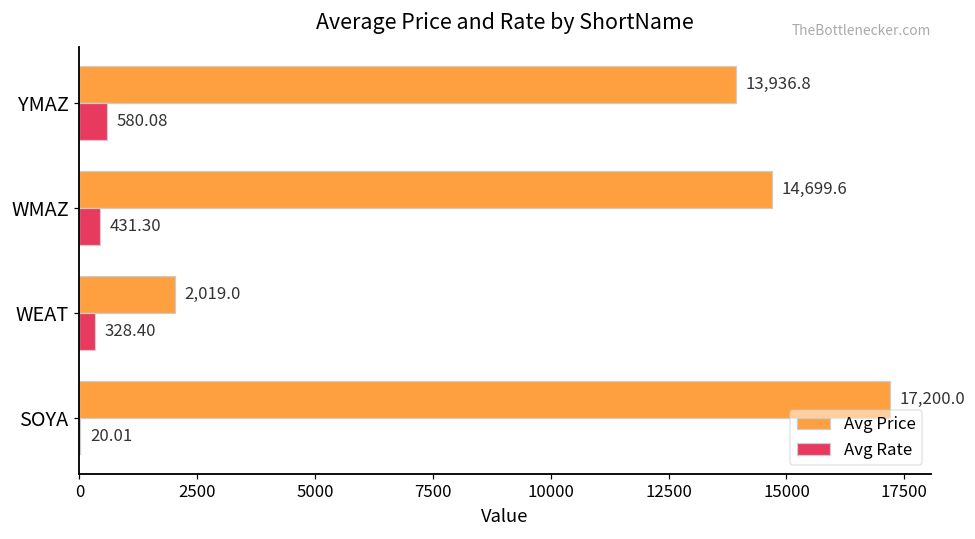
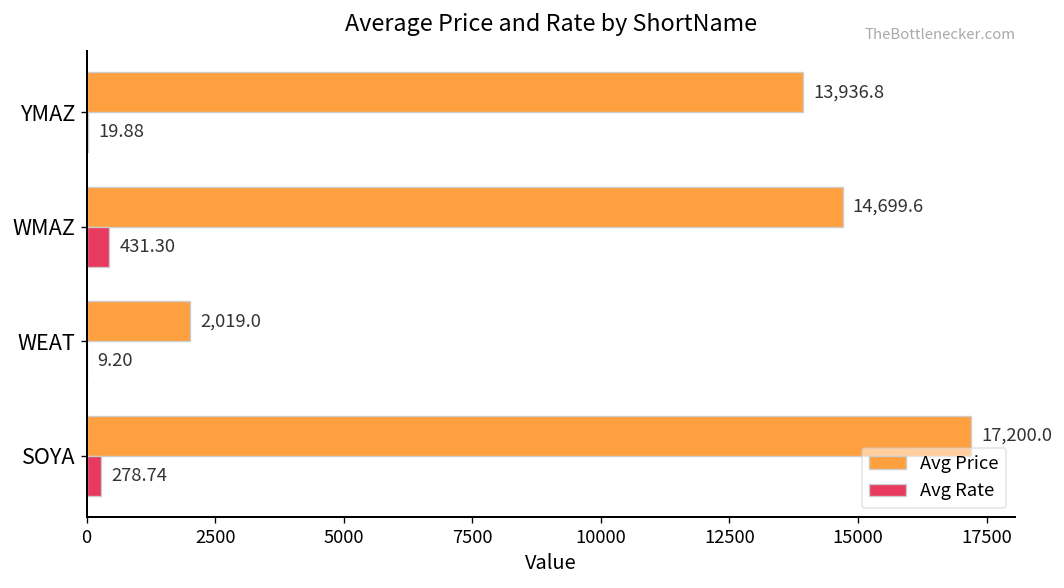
  {
    "Avg Price": {
      "YMAZ": "13,936.8",
      "WMAZ": "14,699.6",
      "WEAT": "2,019.0"
    },
    "Avg Rate": {
-     "YMAZ": "580.08",
+     "YMAZ": "19.88",
      "WMAZ": "431.30",
-     "WEAT": "328.40",
-     "SOYA": "20.01"
+     "WEAT": "9.20",
+     "SOYA": "278.74"
    }
  }
